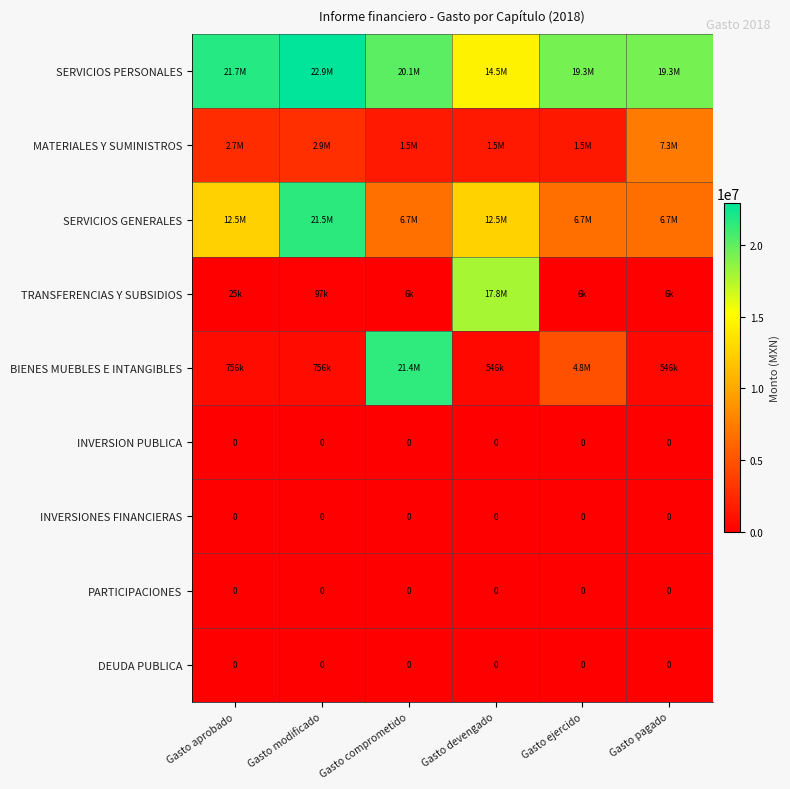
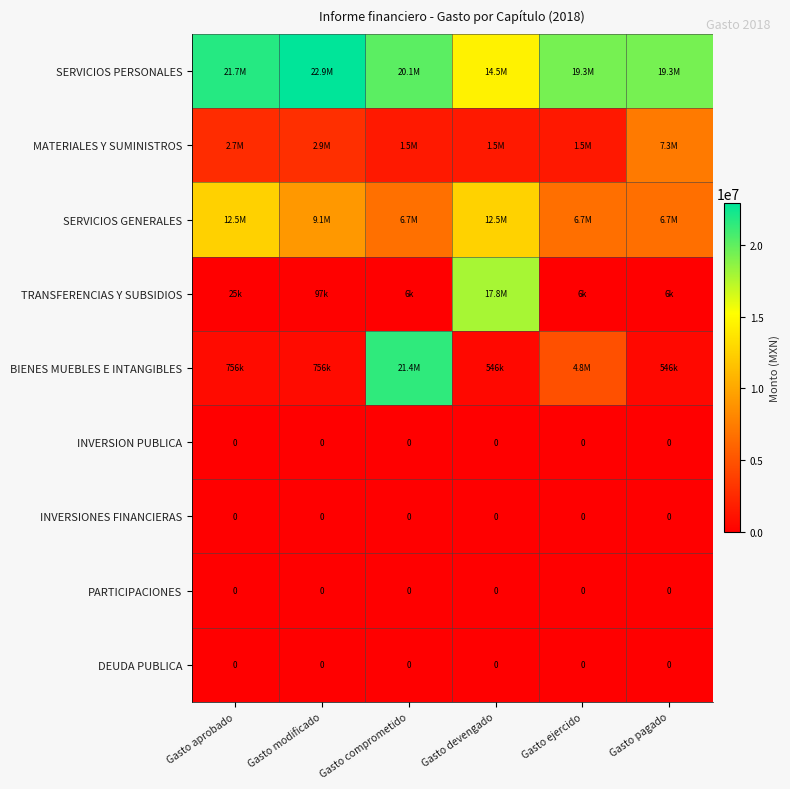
  {
    "SERVICIOS PERSONALES": {
      "Gasto aprobado": "21.7M",
      "Gasto modificado": "22.9M",
      "Gasto comprometido": "20.1M",
      "Gasto devengado": "14.5M",
      "Gasto ejercido": "19.3M",
      "Gasto pagado": "19.3M"
    },
    "MATERIALES Y SUMINISTROS": {
      "Gasto aprobado": "2.7M",
      "Gasto modificado": "2.9M",
      "Gasto comprometido": "1.5M",
      "Gasto devengado": "1.5M",
      "Gasto ejercido": "1.5M",
      "Gasto pagado": "7.3M"
    },
    "SERVICIOS GENERALES": {
      "Gasto aprobado": "12.5M",
-     "Gasto modificado": "21.5M",
+     "Gasto modificado": "9.1M",
      "Gasto comprometido": "6.7M",
      "Gasto devengado": "12.5M",
      "Gasto ejercido": "6.7M",
      "Gasto pagado": "6.7M"
    },
    "TRANSFERENCIAS Y SUBSIDIOS": {
      "Gasto aprobado": "25k",
      "Gasto modificado": "97k",
      "Gasto comprometido": "6k",
      "Gasto devengado": "17.8M",
      "Gasto ejercido": "6k",
      "Gasto pagado": "6k"
    },
    "BIENES MUEBLES E INTANGIBLES": {
      "Gasto aprobado": "756k",
      "Gasto modificado": "756k",
      "Gasto comprometido": "21.4M",
      "Gasto devengado": "546k",
      "Gasto ejercido": "4.8M",
      "Gasto pagado": "546k"
    },
    "INVERSION PUBLICA": {
      "Gasto aprobado": "0",
      "Gasto modificado": "0",
      "Gasto comprometido": "0",
      "Gasto devengado": "0",
      "Gasto ejercido": "0",
      "Gasto pagado": "0"
    },
    "INVERSIONES FINANCIERAS": {
      "Gasto aprobado": "0",
      "Gasto modificado": "0",
      "Gasto comprometido": "0",
      "Gasto devengado": "0",
      "Gasto ejercido": "0",
      "Gasto pagado": "0"
    },
    "PARTICIPACIONES": {
      "Gasto aprobado": "0",
      "Gasto modificado": "0",
      "Gasto comprometido": "0",
      "Gasto devengado": "0",
      "Gasto ejercido": "0",
      "Gasto pagado": "0"
    },
    "DEUDA PUBLICA": {
      "Gasto aprobado": "0",
      "Gasto modificado": "0",
      "Gasto comprometido": "0",
      "Gasto devengado": "0",
      "Gasto ejercido": "0",
      "Gasto pagado": "0"
    }
  }
